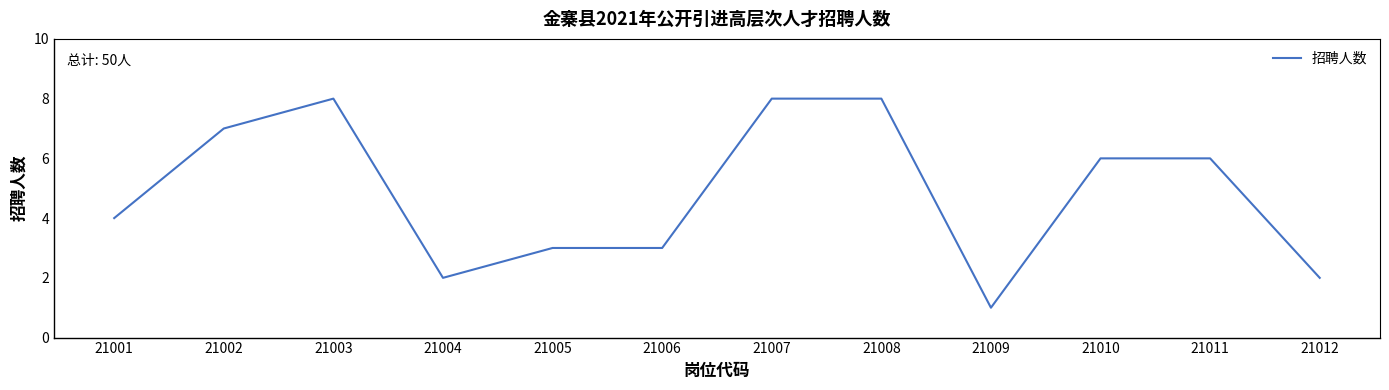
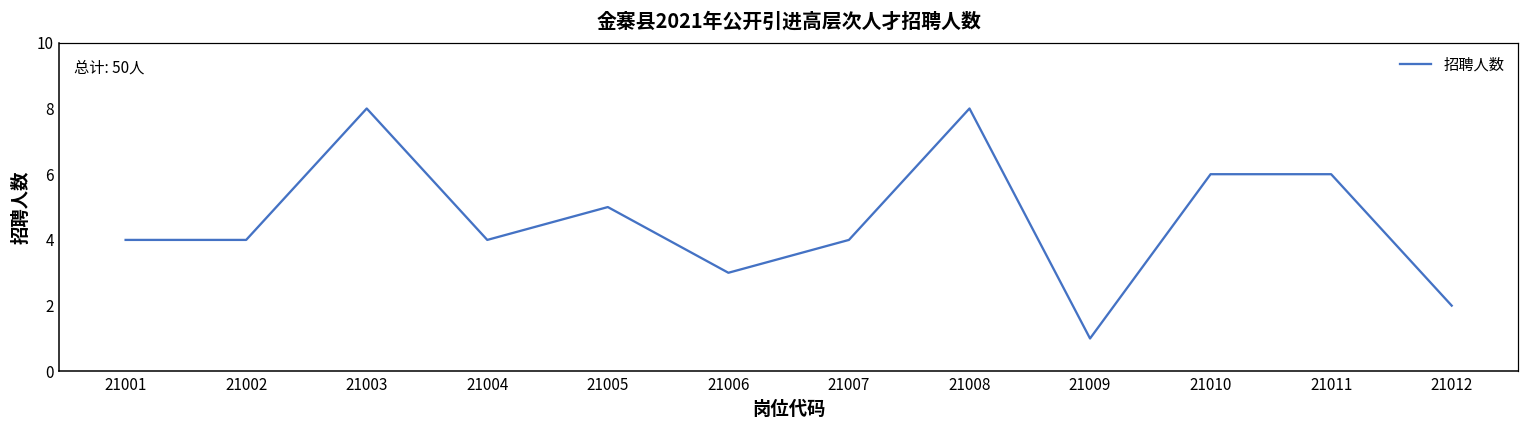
  {
    "21001": 4,
-   "21002": 7,
+   "21002": 4,
    "21003": 8,
-   "21004": 2,
-   "21005": 3,
+   "21004": 4,
+   "21005": 5,
    "21006": 3,
-   "21007": 8,
+   "21007": 4,
    "21008": 8,
    "21009": 1,
    "21010": 6,
    "21011": 6,
    "21012": 2
  }
